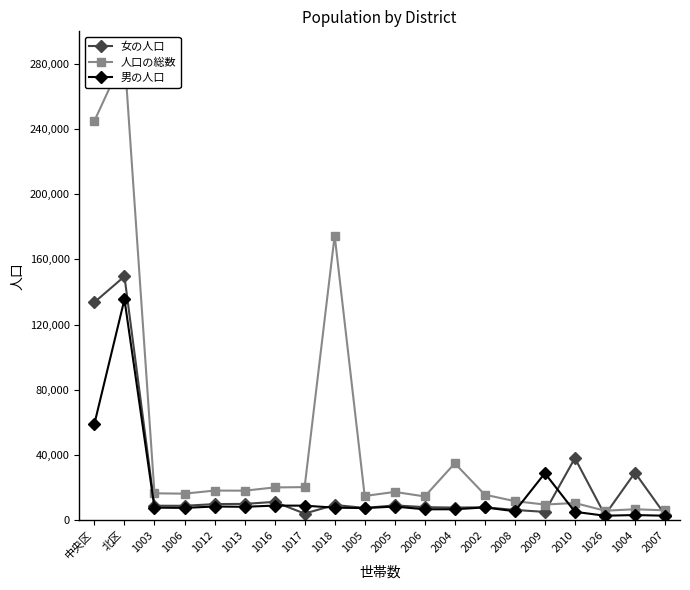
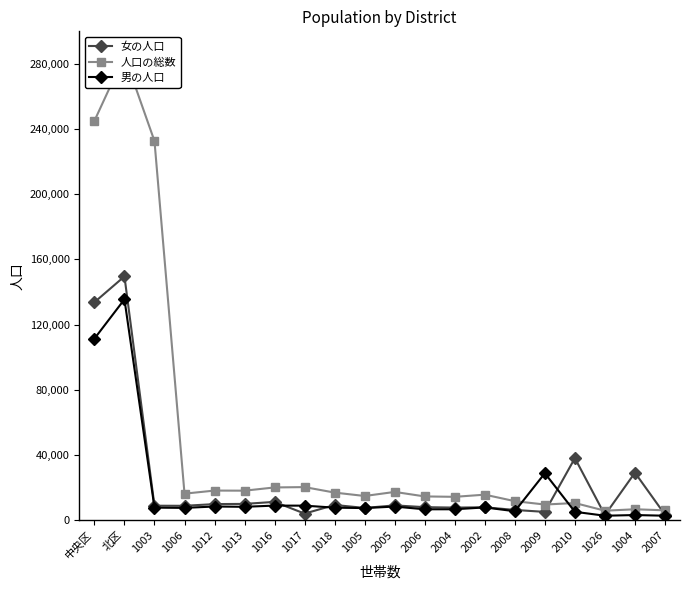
  {
    "女の人口": {
      "中央区": "134,000",
      "北区": "150,000",
      "1013": "10,000",
      "1016": "11,000",
      "1017": "4,000",
      "1018": "9,000",
      "2009": "5,000",
      "2010": "38,000",
      "1004": "29,000"
    },
    "人口の総数": {
      "中央区": "245,000",
-     "1003": "16,000",
+     "1003": "233,000",
      "1006": "16,000",
      "1012": "18,000",
      "1013": "18,000",
      "1016": "20,000",
      "1017": "20,000",
-     "1018": "175,000",
+     "1018": "17,000",
      "1005": "15,000",
      "2005": "17,000",
      "2006": "14,000",
-     "2004": "35,000",
+     "2004": "14,000",
      "2002": "16,000",
      "2008": "12,000",
      "2009": "10,000",
      "2010": "10,000",
      "1026": "6,000",
      "1004": "7,000",
      "2007": "6,000"
    },
    "男の人口": {
-     "中央区": "59,000",
+     "中央区": "111,000",
      "北区": "135,000",
      "1013": "8,000",
      "1016": "9,000",
      "1017": "9,000",
      "1018": "8,000",
      "2009": "29,000",
      "2010": "5,000",
      "1004": "3,000"
    }
  }
